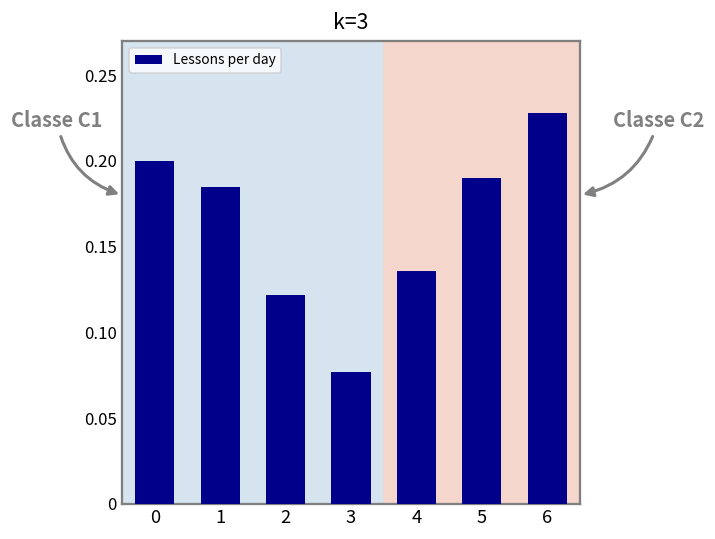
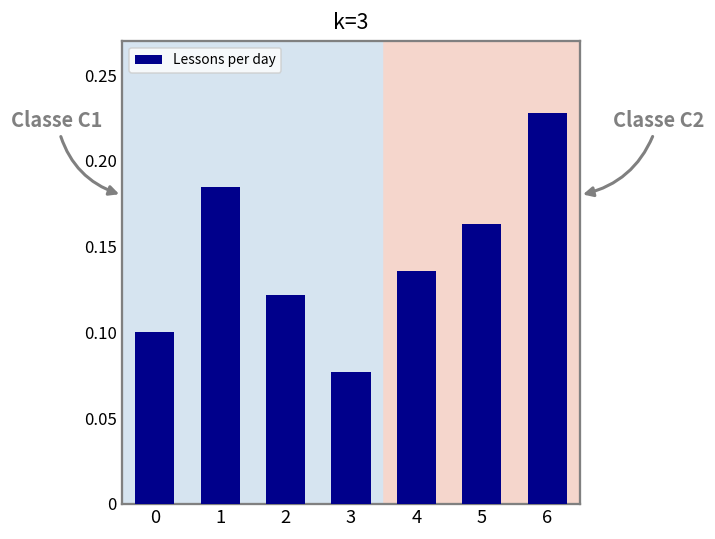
  {
-   "0": 0.2,
+   "0": 0.1,
    "1": 0.185,
    "2": 0.122,
    "3": 0.077,
    "4": 0.136,
-   "5": 0.190,
+   "5": 0.163,
    "6": 0.228
  }
